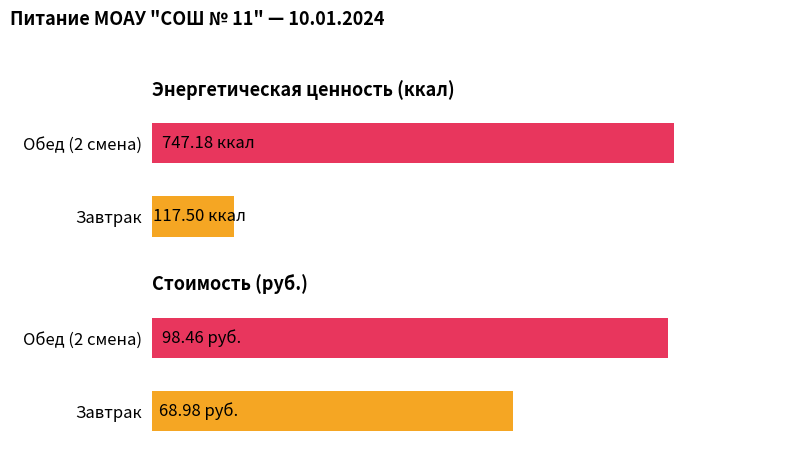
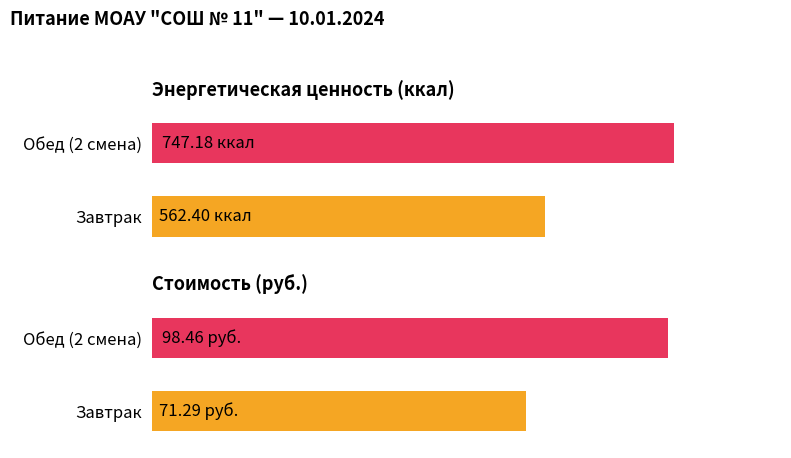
  {
    "Энергетическая ценность (ккал)": {
      "Обед (2 смена)": 747.18,
-     "Завтрак": 117.50
+     "Завтрак": 562.40
    },
    "Стоимость (руб.)": {
      "Обед (2 смена)": 98.46,
-     "Завтрак": 68.98
+     "Завтрак": 71.29
    }
  }
